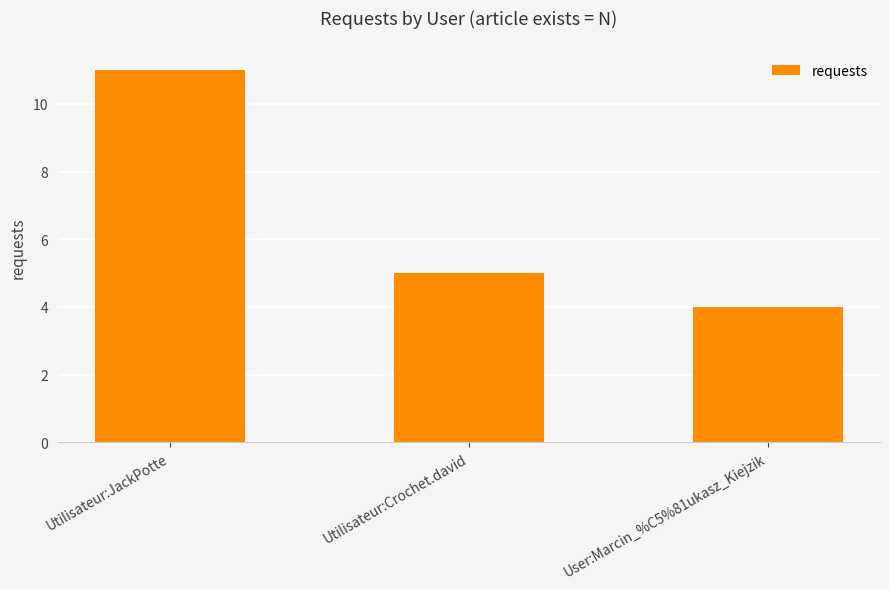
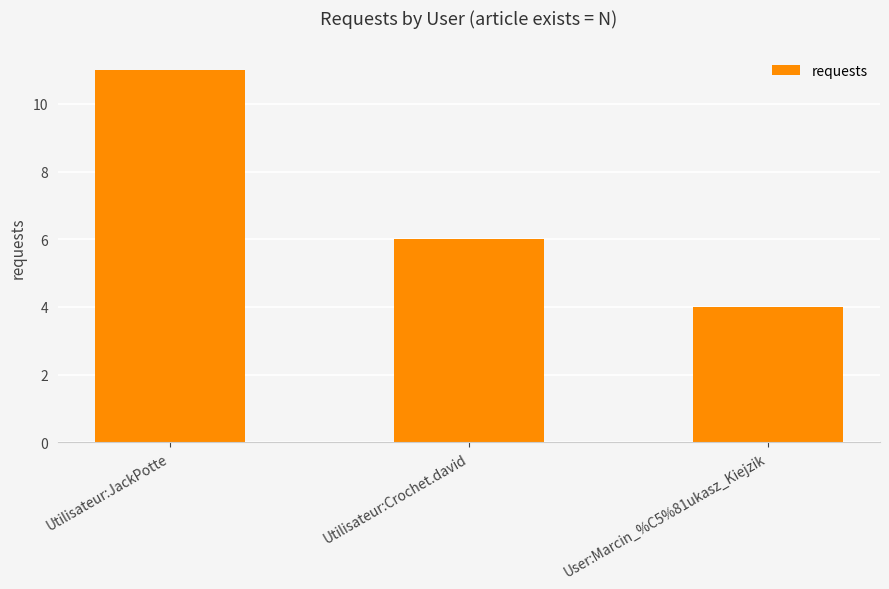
  {
    "Utilisateur:JackPotte": 11,
-   "Utilisateur:Crochet.david": 5,
+   "Utilisateur:Crochet.david": 6,
    "User:Marcin_%C5%81ukasz_Kiejzik": 4
  }
